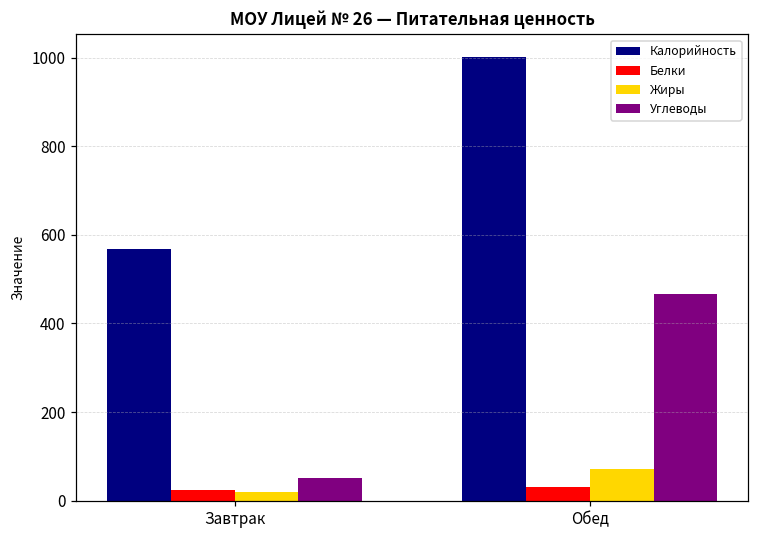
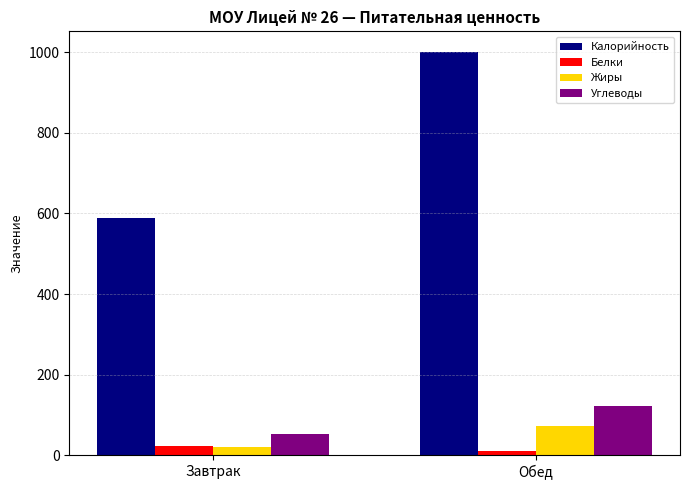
  {
    "Калорийность": {
-     "Завтрак": 570,
+     "Завтрак": 590,
      "Обед": 1000
    },
    "Белки": {
      "Завтрак": 20,
-     "Обед": 30
+     "Обед": 10
    },
    "Жиры": {
      "Завтрак": 20,
      "Обед": 70
    },
    "Углеводы": {
      "Завтрак": 50,
-     "Обед": 470
+     "Обед": 120
    }
  }
